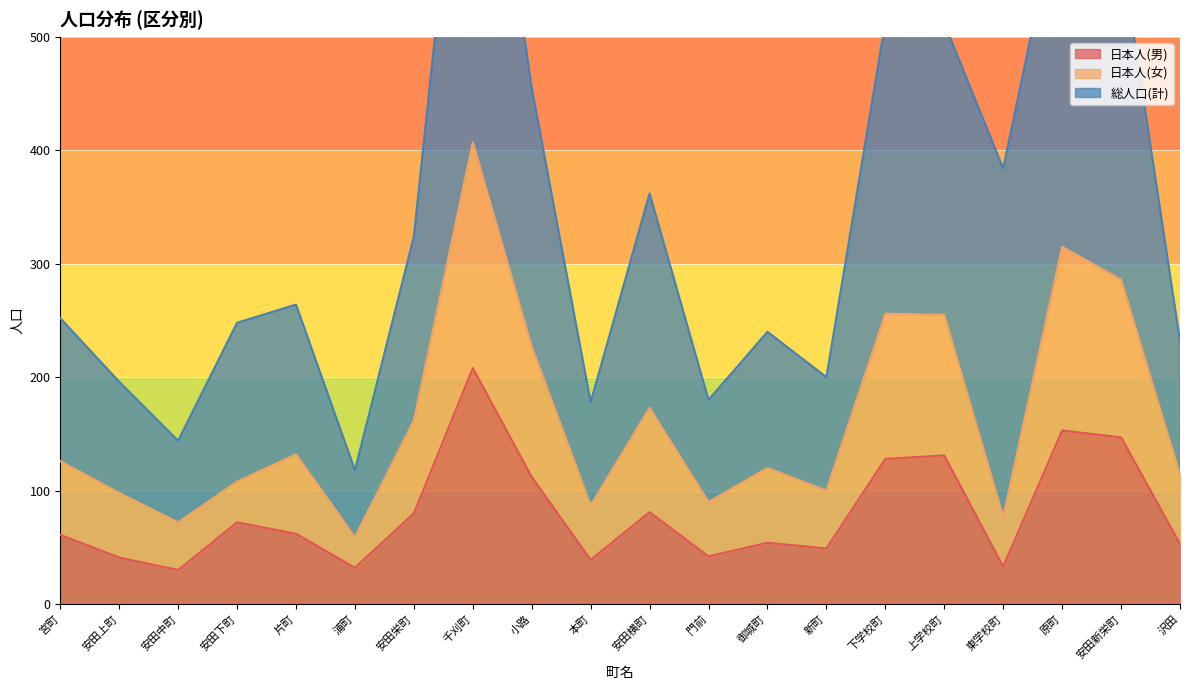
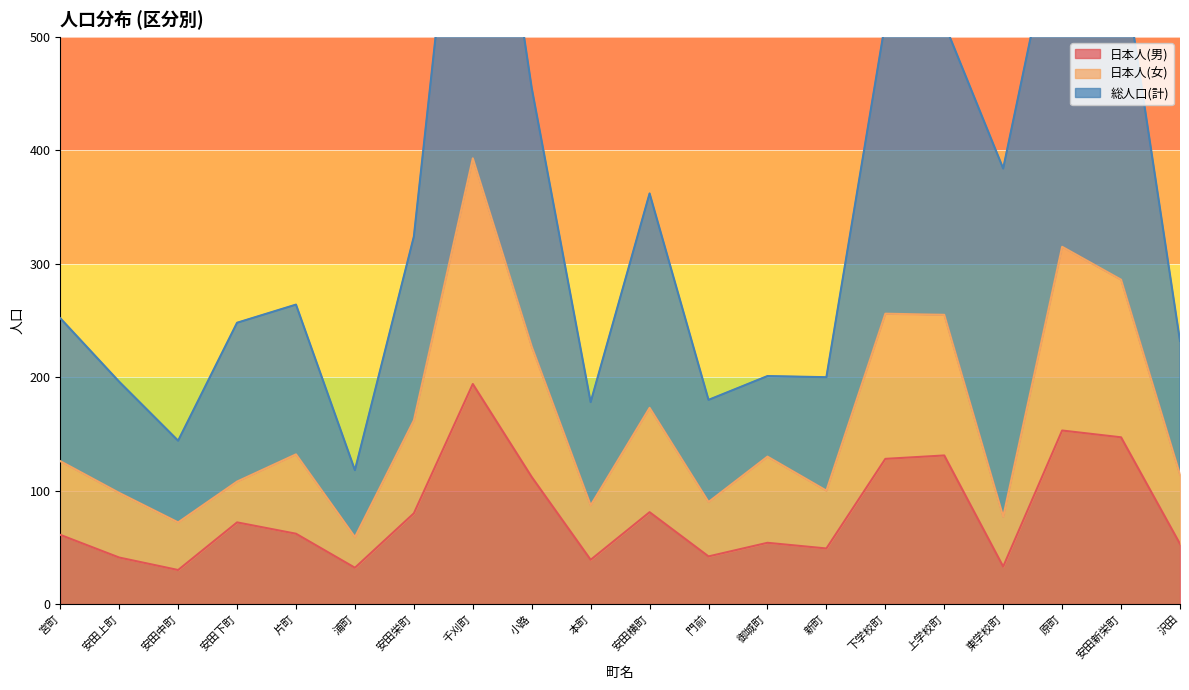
  {
    "日本人(男)": {
      "宮町": 61,
      "安田上町": 41,
      "安田中町": 30,
      "安田下町": 72,
      "片町": 62,
      "浦町": 32,
      "安田栄町": 80,
-     "千刈町": 208,
+     "千刈町": 194,
      "小路": 112,
      "本町": 39,
      "安田横町": 81,
      "門前": 42,
      "御城町": 54,
      "新町": 49,
      "下学校町": 128,
      "上学校町": 131,
      "東学校町": 33,
      "原町": 153,
      "安田新栄町": 147,
      "沢田": 53
    },
    "日本人(女)": {
      "宮町": 65,
      "安田上町": 57,
      "安田中町": 42,
      "安田下町": 36,
      "片町": 70,
      "浦町": 27,
      "安田栄町": 82,
      "千刈町": 199,
      "小路": 115,
      "本町": 48,
      "安田横町": 92,
      "門前": 48,
-     "御城町": 66,
+     "御城町": 76,
      "新町": 51,
      "下学校町": 128,
      "上学校町": 124,
      "東学校町": 44,
      "原町": 162,
      "安田新栄町": 139,
      "沢田": 61
    },
    "総人口(計)": {
      "宮町": 126,
      "安田上町": 98,
      "安田中町": 72,
      "安田下町": 140,
      "片町": 132,
      "浦町": 59,
      "安田栄町": 162,
      "小路": 228,
      "本町": 91,
      "安田横町": 189,
      "門前": 90,
-     "御城町": 120,
+     "御城町": 71,
      "新町": 100,
      "東学校町": 307,
      "沢田": 118
    }
  }
